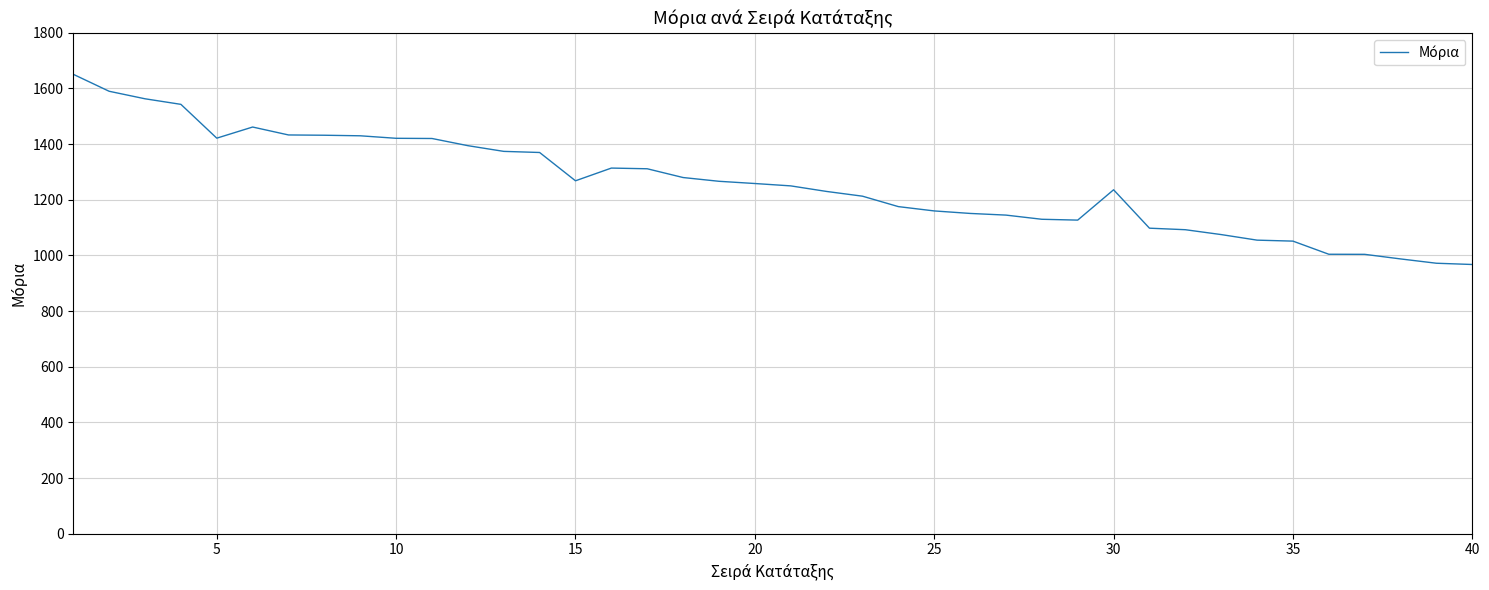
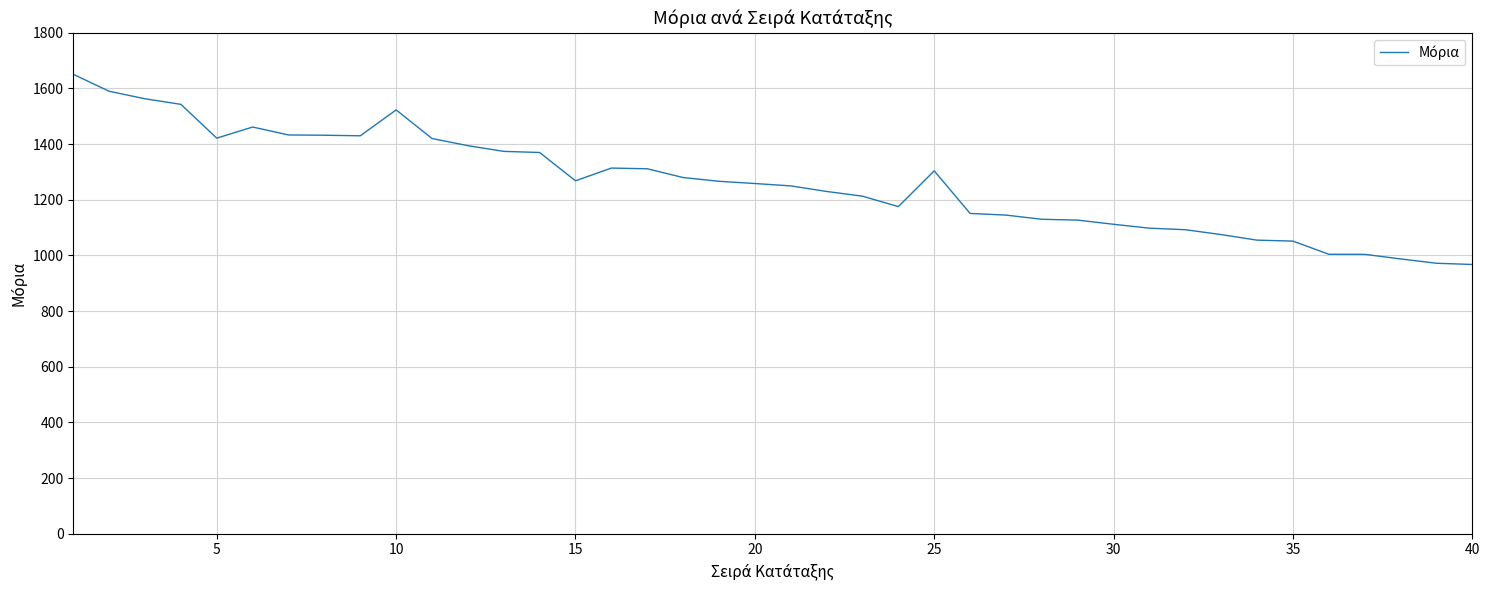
  {
    "5": 1420,
-   "10": 1420,
+   "10": 1520,
    "15": 1270,
    "20": 1260,
-   "25": 1160,
-   "30": 1240,
+   "25": 1300,
+   "30": 1110,
    "35": 1050,
    "40": 970
  }
